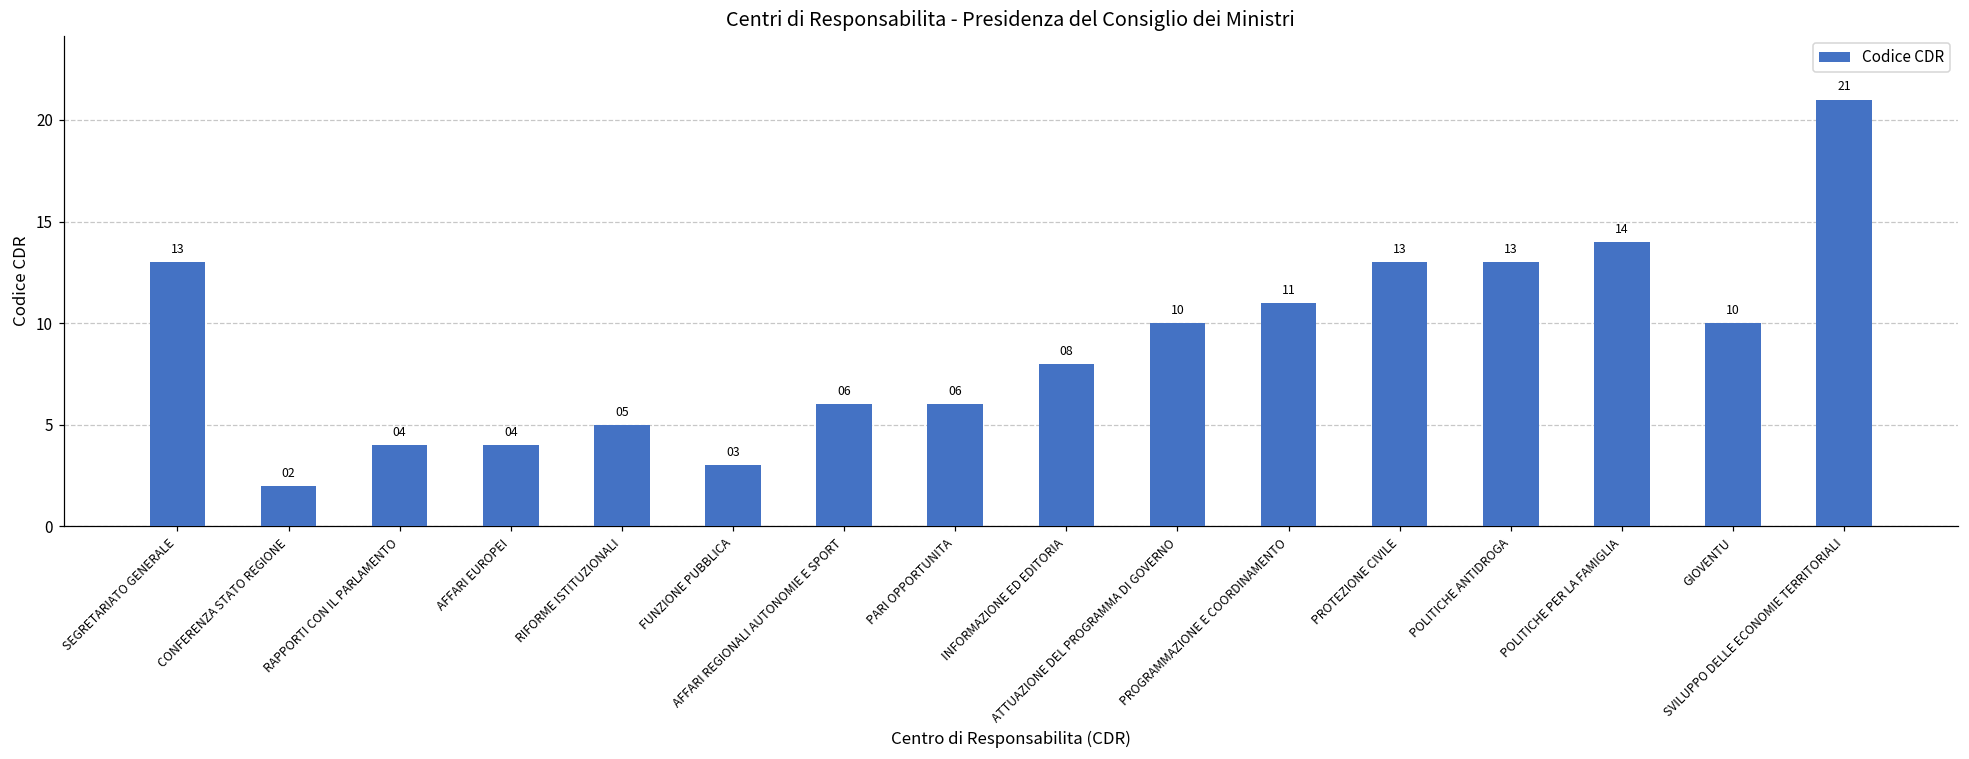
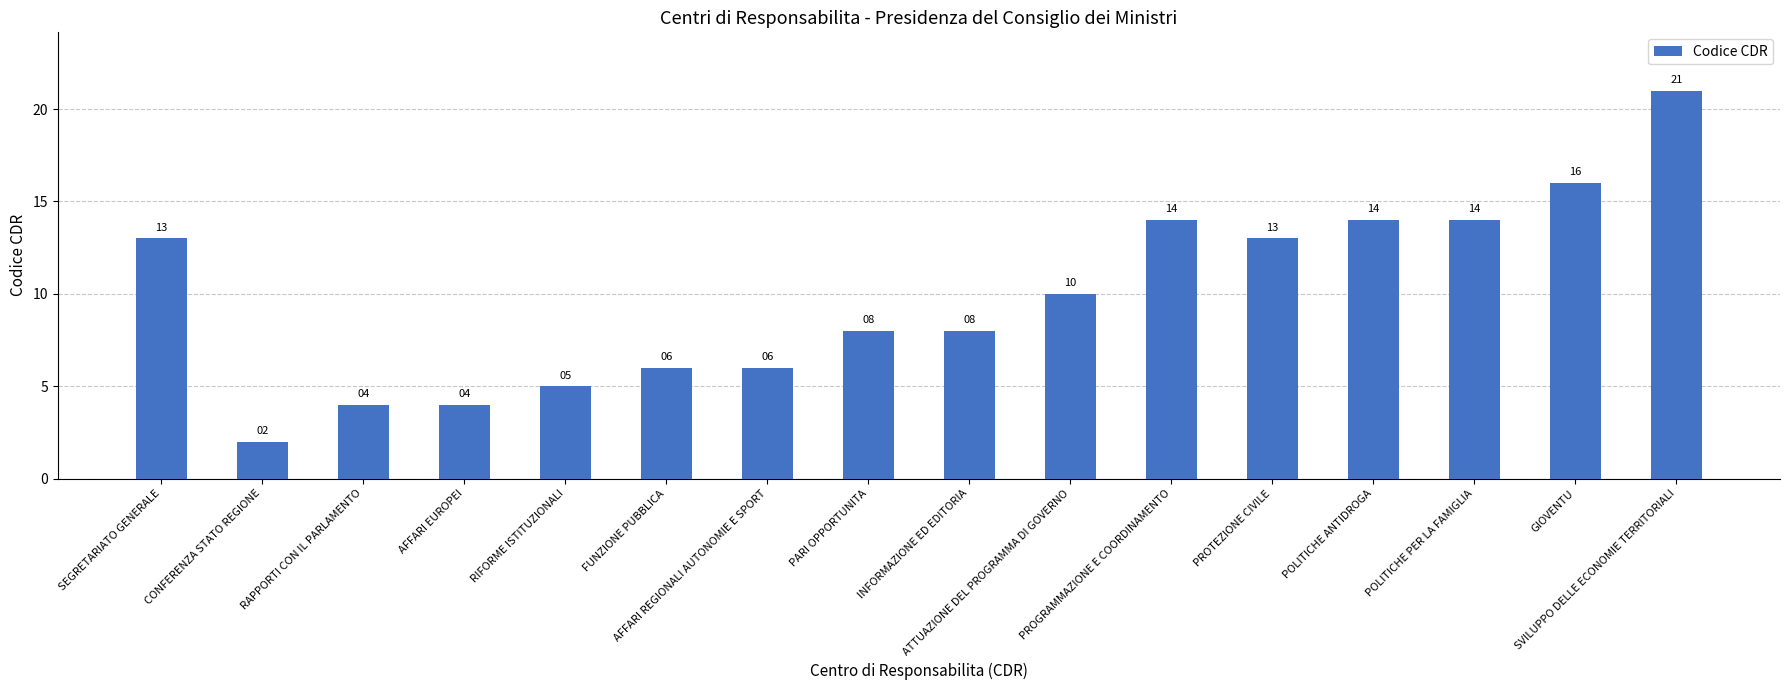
  {
    "SEGRETARIATO GENERALE": "13",
    "CONFERENZA STATO REGIONE": "02",
    "RAPPORTI CON IL PARLAMENTO": "04",
    "AFFARI EUROPEI": "04",
    "RIFORME ISTITUZIONALI": "05",
-   "FUNZIONE PUBBLICA": "03",
+   "FUNZIONE PUBBLICA": "06",
    "AFFARI REGIONALI AUTONOMIE E SPORT": "06",
-   "PARI OPPORTUNITA": "06",
+   "PARI OPPORTUNITA": "08",
    "INFORMAZIONE ED EDITORIA": "08",
    "ATTUAZIONE DEL PROGRAMMA DI GOVERNO": "10",
-   "PROGRAMMAZIONE E COORDINAMENTO": "11",
+   "PROGRAMMAZIONE E COORDINAMENTO": "14",
    "PROTEZIONE CIVILE": "13",
-   "POLITICHE ANTIDROGA": "13",
+   "POLITICHE ANTIDROGA": "14",
    "POLITICHE PER LA FAMIGLIA": "14",
-   "GIOVENTU": "10",
+   "GIOVENTU": "16",
    "SVILUPPO DELLE ECONOMIE TERRITORIALI": "21"
  }
